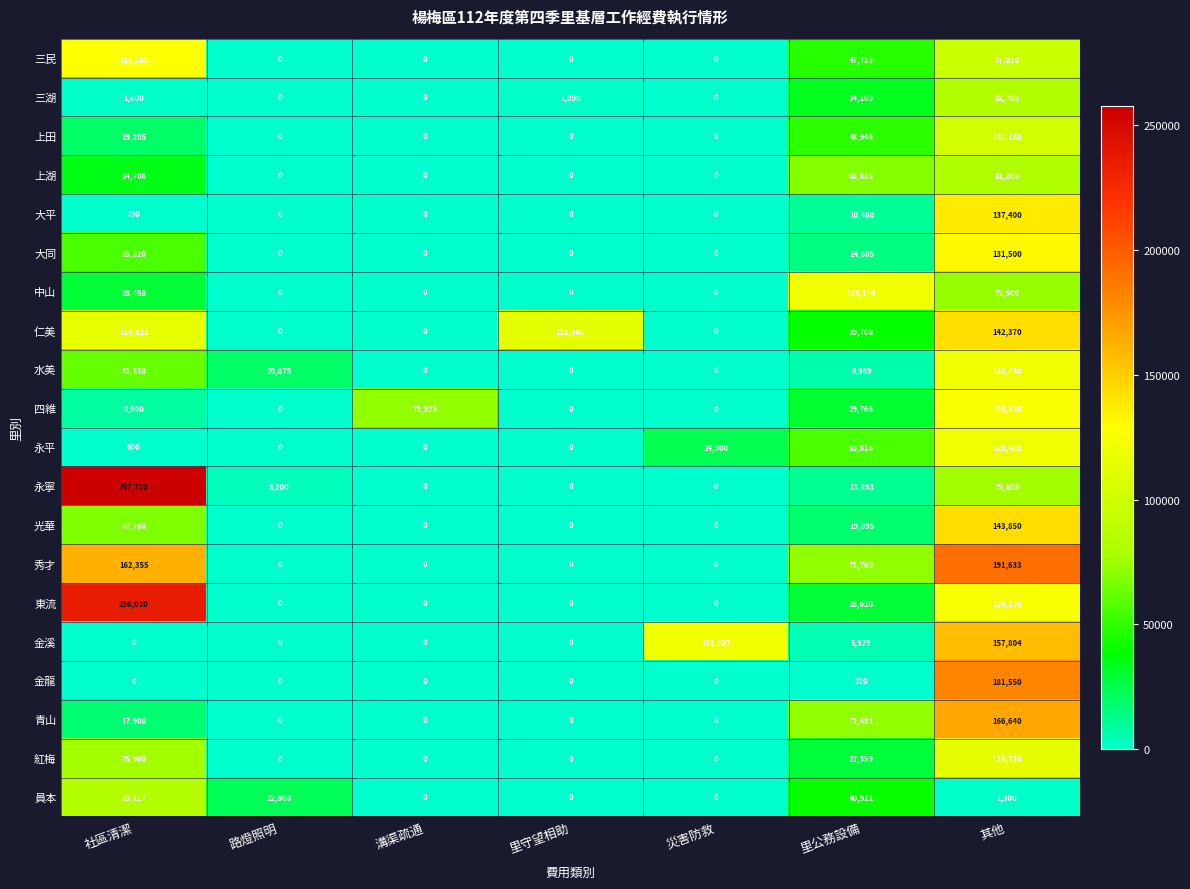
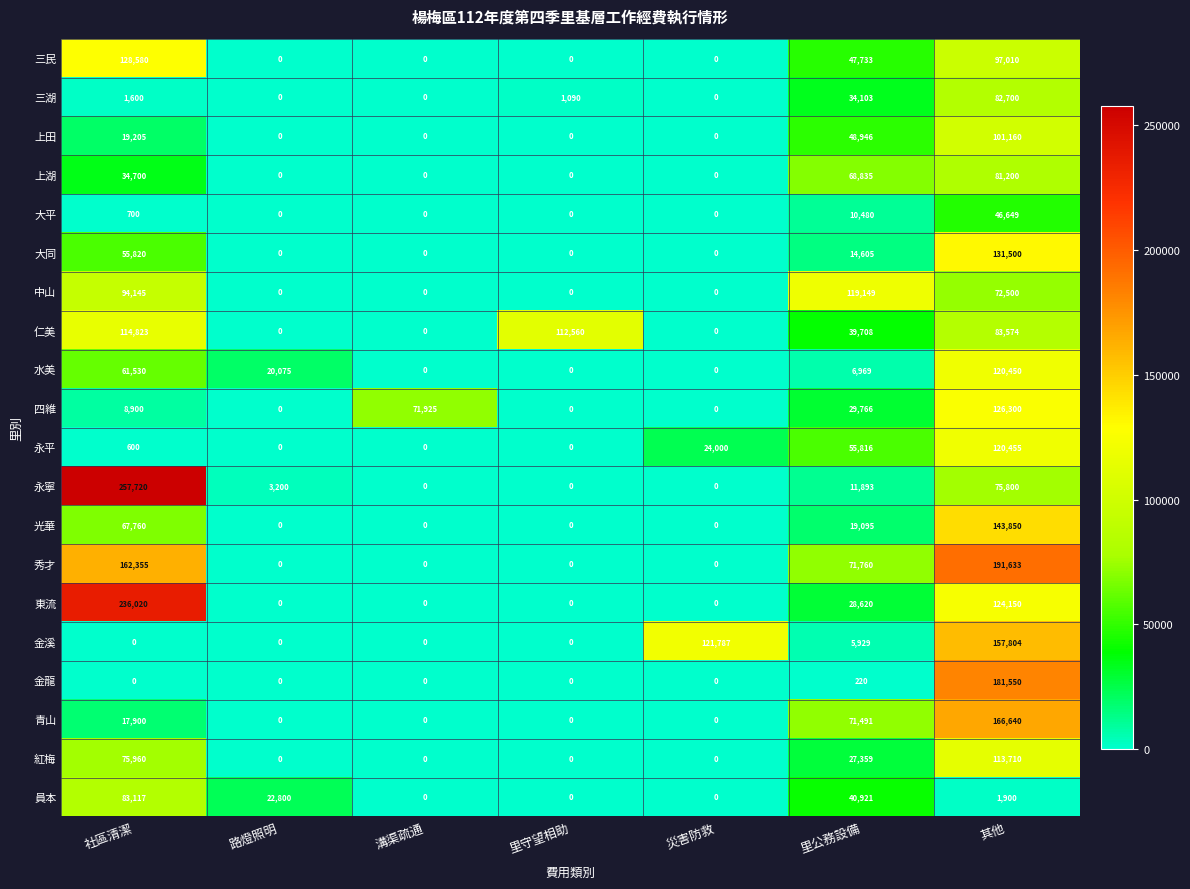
  {
    "三民": {
      "社區清潔": "128,580",
      "路燈照明": "0",
      "溝渠疏通": "0",
      "里守望相助": "0",
      "災害防救": "0",
      "里公務設備": "47,733",
      "其他": "97,010"
    },
    "三湖": {
      "社區清潔": "1,600",
      "路燈照明": "0",
      "溝渠疏通": "0",
      "里守望相助": "1,090",
      "災害防救": "0",
      "里公務設備": "34,103",
      "其他": "82,700"
    },
    "上田": {
      "社區清潔": "19,205",
      "路燈照明": "0",
      "溝渠疏通": "0",
      "里守望相助": "0",
      "災害防救": "0",
      "里公務設備": "48,946",
      "其他": "101,160"
    },
    "上湖": {
      "社區清潔": "34,700",
      "路燈照明": "0",
      "溝渠疏通": "0",
      "里守望相助": "0",
      "災害防救": "0",
      "里公務設備": "68,835",
      "其他": "81,200"
    },
    "大平": {
      "社區清潔": "700",
      "路燈照明": "0",
      "溝渠疏通": "0",
      "里守望相助": "0",
      "災害防救": "0",
      "里公務設備": "10,480",
-     "其他": "137,400"
+     "其他": "46,649"
    },
    "大同": {
      "社區清潔": "55,820",
      "路燈照明": "0",
      "溝渠疏通": "0",
      "里守望相助": "0",
      "災害防救": "0",
      "里公務設備": "14,605",
      "其他": "131,500"
    },
    "中山": {
-     "社區清潔": "28,458",
+     "社區清潔": "94,145",
      "路燈照明": "0",
      "溝渠疏通": "0",
      "里守望相助": "0",
      "災害防救": "0",
      "里公務設備": "119,149",
      "其他": "72,500"
    },
    "仁美": {
      "社區清潔": "114,823",
      "路燈照明": "0",
      "溝渠疏通": "0",
      "里守望相助": "112,560",
      "災害防救": "0",
      "里公務設備": "39,708",
-     "其他": "142,370"
+     "其他": "83,574"
    },
    "水美": {
      "社區清潔": "61,530",
      "路燈照明": "20,075",
      "溝渠疏通": "0",
      "里守望相助": "0",
      "災害防救": "0",
      "里公務設備": "6,969",
      "其他": "120,450"
    },
    "四維": {
      "社區清潔": "8,900",
      "路燈照明": "0",
      "溝渠疏通": "71,925",
      "里守望相助": "0",
      "災害防救": "0",
      "里公務設備": "29,766",
      "其他": "126,300"
    },
    "永平": {
      "社區清潔": "600",
      "路燈照明": "0",
      "溝渠疏通": "0",
      "里守望相助": "0",
      "災害防救": "24,000",
      "里公務設備": "55,816",
      "其他": "120,455"
    },
    "永寧": {
      "社區清潔": "257,720",
      "路燈照明": "3,200",
      "溝渠疏通": "0",
      "里守望相助": "0",
      "災害防救": "0",
      "里公務設備": "11,893",
      "其他": "75,800"
    },
    "光華": {
      "社區清潔": "67,760",
      "路燈照明": "0",
      "溝渠疏通": "0",
      "里守望相助": "0",
      "災害防救": "0",
      "里公務設備": "19,095",
      "其他": "143,850"
    },
    "秀才": {
      "社區清潔": "162,355",
      "路燈照明": "0",
      "溝渠疏通": "0",
      "里守望相助": "0",
      "災害防救": "0",
      "里公務設備": "71,760",
      "其他": "191,633"
    },
    "東流": {
      "社區清潔": "236,020",
      "路燈照明": "0",
      "溝渠疏通": "0",
      "里守望相助": "0",
      "災害防救": "0",
      "里公務設備": "28,620",
      "其他": "124,150"
    },
    "金溪": {
      "社區清潔": "0",
      "路燈照明": "0",
      "溝渠疏通": "0",
      "里守望相助": "0",
      "災害防救": "121,787",
      "里公務設備": "5,929",
      "其他": "157,804"
    },
    "金龍": {
      "社區清潔": "0",
      "路燈照明": "0",
      "溝渠疏通": "0",
      "里守望相助": "0",
      "災害防救": "0",
      "里公務設備": "220",
      "其他": "181,550"
    },
    "青山": {
      "社區清潔": "17,900",
      "路燈照明": "0",
      "溝渠疏通": "0",
      "里守望相助": "0",
      "災害防救": "0",
      "里公務設備": "71,491",
      "其他": "166,640"
    },
    "紅梅": {
      "社區清潔": "75,960",
      "路燈照明": "0",
      "溝渠疏通": "0",
      "里守望相助": "0",
      "災害防救": "0",
      "里公務設備": "27,359",
      "其他": "113,710"
    },
    "員本": {
      "社區清潔": "83,117",
      "路燈照明": "22,800",
      "溝渠疏通": "0",
      "里守望相助": "0",
      "災害防救": "0",
      "里公務設備": "40,921",
      "其他": "1,900"
    }
  }
